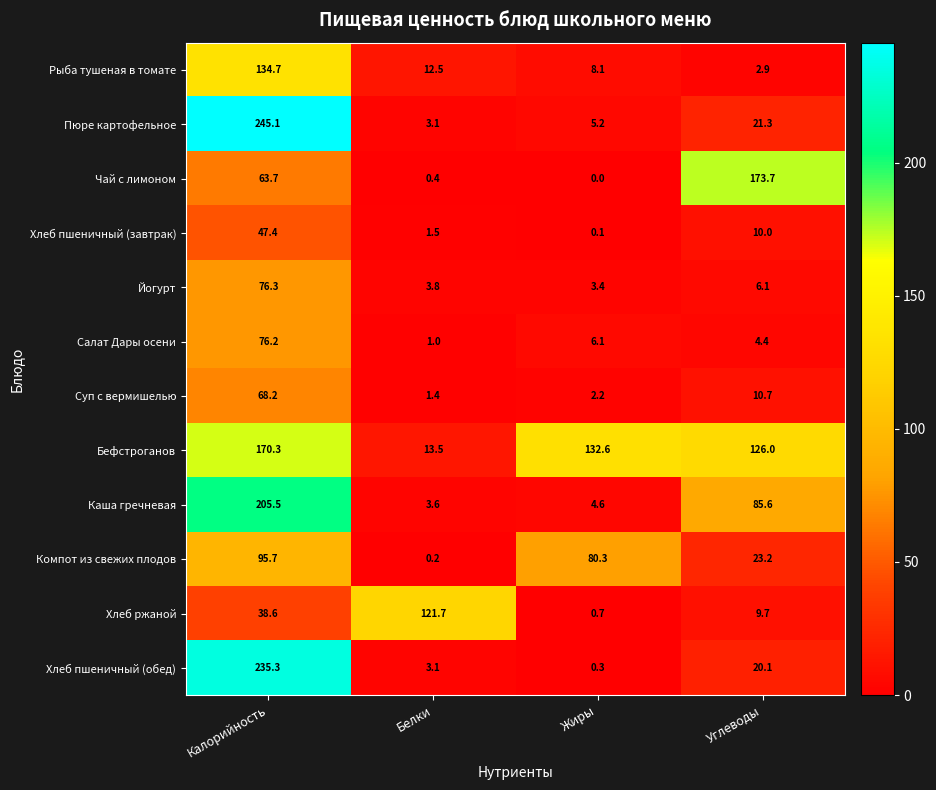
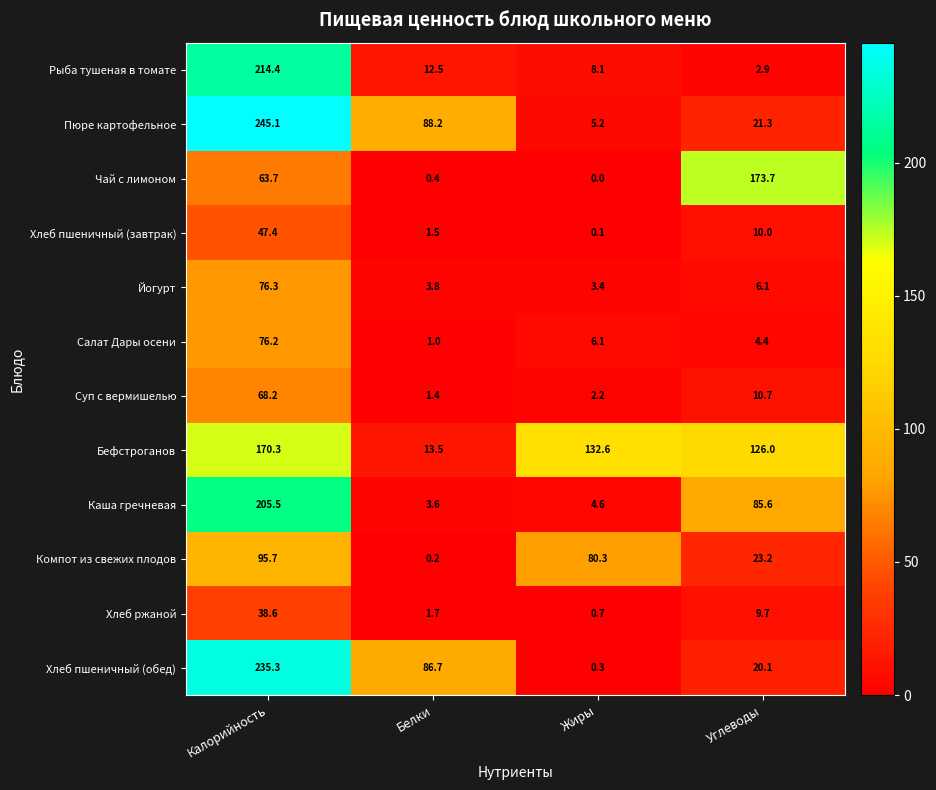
  {
    "Рыба тушеная в томате": {
-     "Калорийность": 134.7,
+     "Калорийность": 214.4,
      "Белки": 12.5,
      "Жиры": 8.1,
      "Углеводы": 2.9
    },
    "Пюре картофельное": {
      "Калорийность": 245.1,
-     "Белки": 3.1,
+     "Белки": 88.2,
      "Жиры": 5.2,
      "Углеводы": 21.3
    },
    "Чай с лимоном": {
      "Калорийность": 63.7,
      "Белки": 0.4,
      "Жиры": 0.0,
      "Углеводы": 173.7
    },
    "Хлеб пшеничный (завтрак)": {
      "Калорийность": 47.4,
      "Белки": 1.5,
      "Жиры": 0.1,
      "Углеводы": 10.0
    },
    "Йогурт": {
      "Калорийность": 76.3,
      "Белки": 3.8,
      "Жиры": 3.4,
      "Углеводы": 6.1
    },
    "Салат Дары осени": {
      "Калорийность": 76.2,
      "Белки": 1.0,
      "Жиры": 6.1,
      "Углеводы": 4.4
    },
    "Суп с вермишелью": {
      "Калорийность": 68.2,
      "Белки": 1.4,
      "Жиры": 2.2,
      "Углеводы": 10.7
    },
    "Бефстроганов": {
      "Калорийность": 170.3,
      "Белки": 13.5,
      "Жиры": 132.6,
      "Углеводы": 126.0
    },
    "Каша гречневая": {
      "Калорийность": 205.5,
      "Белки": 3.6,
      "Жиры": 4.6,
      "Углеводы": 85.6
    },
    "Компот из свежих плодов": {
      "Калорийность": 95.7,
      "Белки": 0.2,
      "Жиры": 80.3,
      "Углеводы": 23.2
    },
    "Хлеб ржаной": {
      "Калорийность": 38.6,
-     "Белки": 121.7,
+     "Белки": 1.7,
      "Жиры": 0.7,
      "Углеводы": 9.7
    },
    "Хлеб пшеничный (обед)": {
      "Калорийность": 235.3,
-     "Белки": 3.1,
+     "Белки": 86.7,
      "Жиры": 0.3,
      "Углеводы": 20.1
    }
  }
